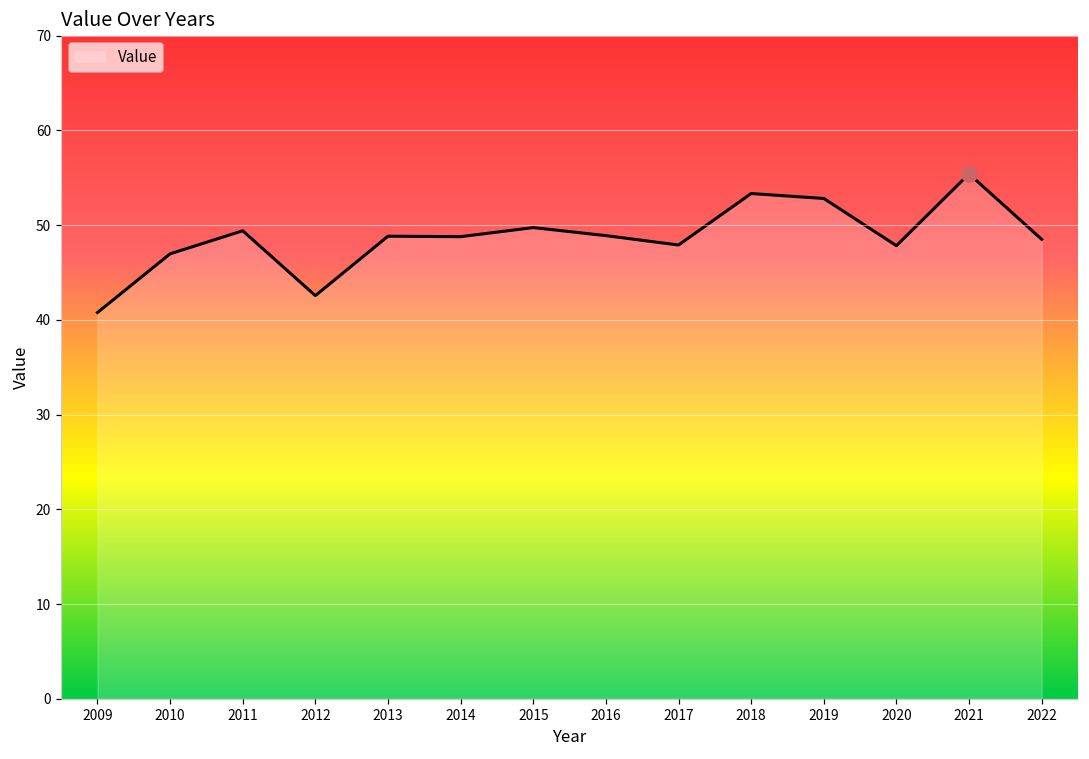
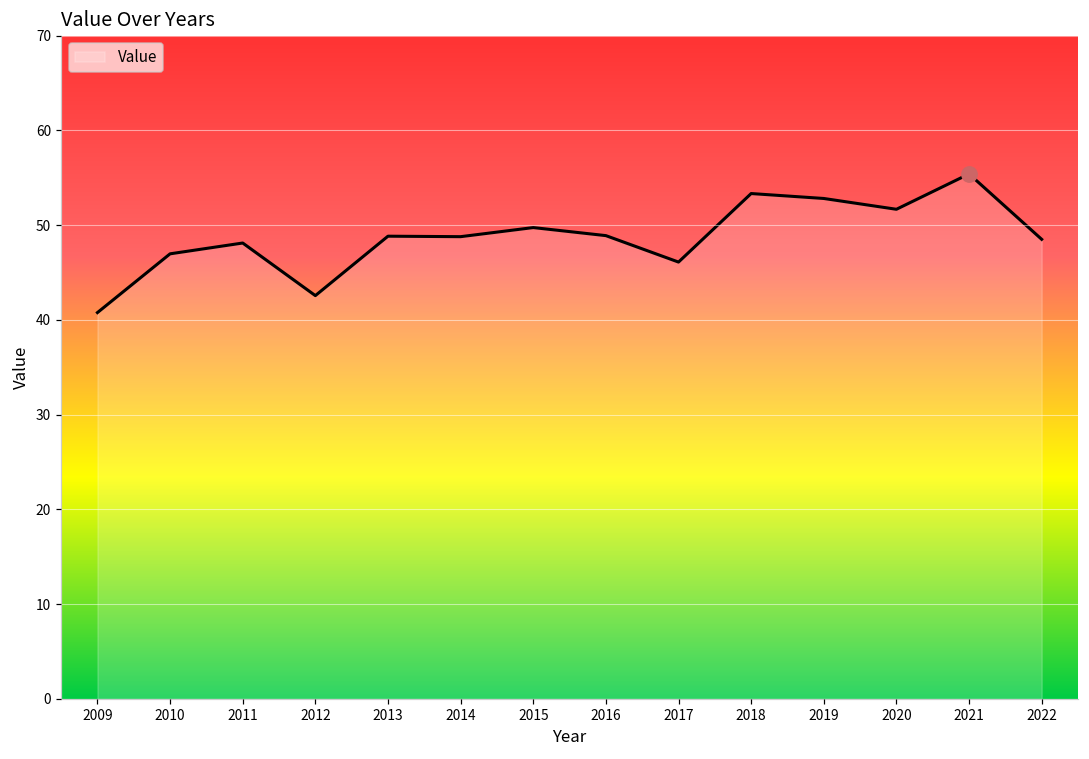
  {
    "Value": {
      "2009": 41,
      "2010": 47,
-     "2011": 49,
+     "2011": 48,
      "2012": 43,
      "2013": 49,
      "2014": 49,
      "2015": 50,
      "2016": 49,
-     "2017": 48,
+     "2017": 46,
      "2018": 53,
      "2019": 53,
-     "2020": 48,
+     "2020": 52,
      "2022": 49
    }
  }
